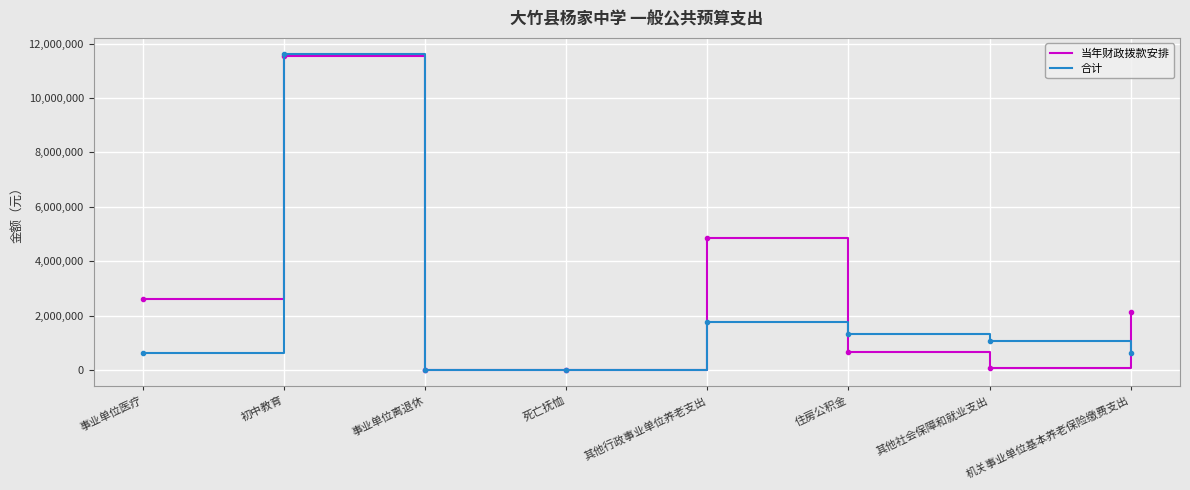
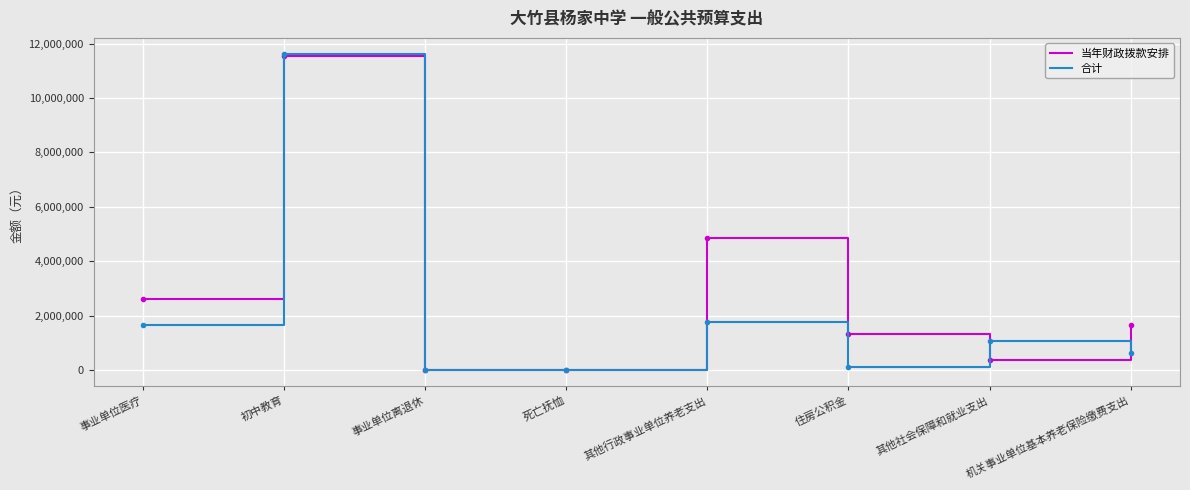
  {
    "当年财政拨款安排": {
      "事业单位医疗": "2,600,000",
      "其他行政事业单位养老支出": "4,800,000",
-     "住房公积金": "700,000",
-     "其他社会保障和就业支出": "100,000",
-     "机关事业单位基本养老保险缴费支出": "2,100,000"
+     "住房公积金": "1,300,000",
+     "其他社会保障和就业支出": "400,000",
+     "机关事业单位基本养老保险缴费支出": "1,600,000"
    },
    "合计": {
-     "事业单位医疗": "600,000",
+     "事业单位医疗": "1,700,000",
      "其他行政事业单位养老支出": "1,800,000",
-     "住房公积金": "1,300,000",
+     "住房公积金": "100,000",
      "其他社会保障和就业支出": "1,100,000",
      "机关事业单位基本养老保险缴费支出": "600,000"
    }
  }
